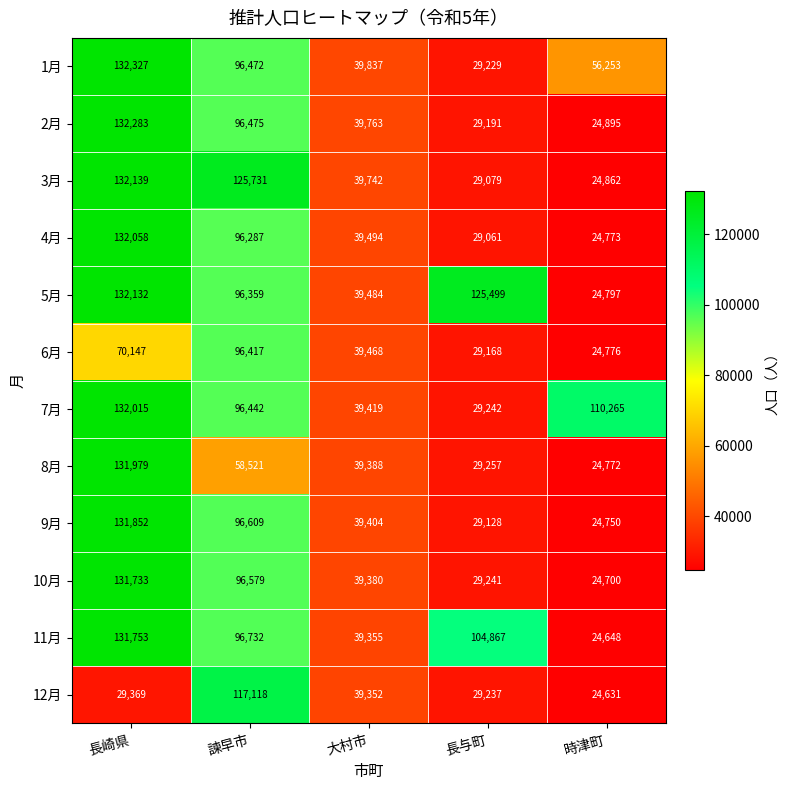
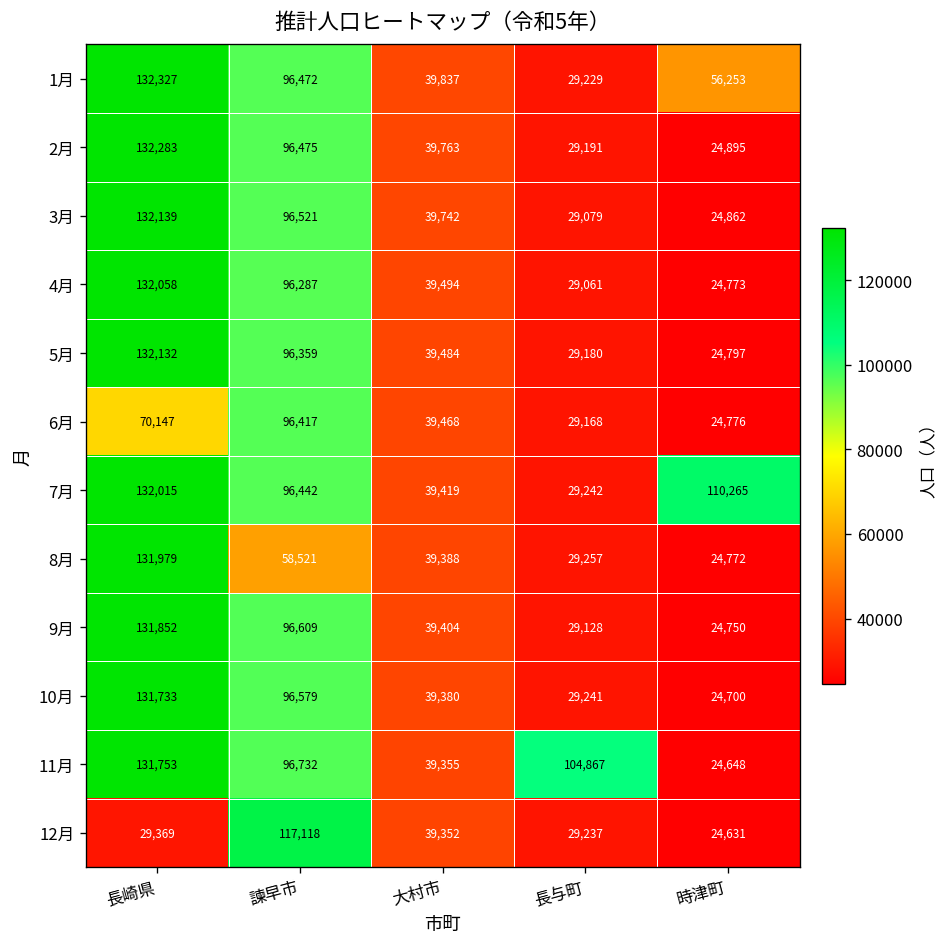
  {
    "1月": {
      "長崎県": "132,327",
      "諫早市": "96,472",
      "大村市": "39,837",
      "長与町": "29,229",
      "時津町": "56,253"
    },
    "2月": {
      "長崎県": "132,283",
      "諫早市": "96,475",
      "大村市": "39,763",
      "長与町": "29,191",
      "時津町": "24,895"
    },
    "3月": {
      "長崎県": "132,139",
-     "諫早市": "125,731",
+     "諫早市": "96,521",
      "大村市": "39,742",
      "長与町": "29,079",
      "時津町": "24,862"
    },
    "4月": {
      "長崎県": "132,058",
      "諫早市": "96,287",
      "大村市": "39,494",
      "長与町": "29,061",
      "時津町": "24,773"
    },
    "5月": {
      "長崎県": "132,132",
      "諫早市": "96,359",
      "大村市": "39,484",
-     "長与町": "125,499",
+     "長与町": "29,180",
      "時津町": "24,797"
    },
    "6月": {
      "長崎県": "70,147",
      "諫早市": "96,417",
      "大村市": "39,468",
      "長与町": "29,168",
      "時津町": "24,776"
    },
    "7月": {
      "長崎県": "132,015",
      "諫早市": "96,442",
      "大村市": "39,419",
      "長与町": "29,242",
      "時津町": "110,265"
    },
    "8月": {
      "長崎県": "131,979",
      "諫早市": "58,521",
      "大村市": "39,388",
      "長与町": "29,257",
      "時津町": "24,772"
    },
    "9月": {
      "長崎県": "131,852",
      "諫早市": "96,609",
      "大村市": "39,404",
      "長与町": "29,128",
      "時津町": "24,750"
    },
    "10月": {
      "長崎県": "131,733",
      "諫早市": "96,579",
      "大村市": "39,380",
      "長与町": "29,241",
      "時津町": "24,700"
    },
    "11月": {
      "長崎県": "131,753",
      "諫早市": "96,732",
      "大村市": "39,355",
      "長与町": "104,867",
      "時津町": "24,648"
    },
    "12月": {
      "長崎県": "29,369",
      "諫早市": "117,118",
      "大村市": "39,352",
      "長与町": "29,237",
      "時津町": "24,631"
    }
  }
